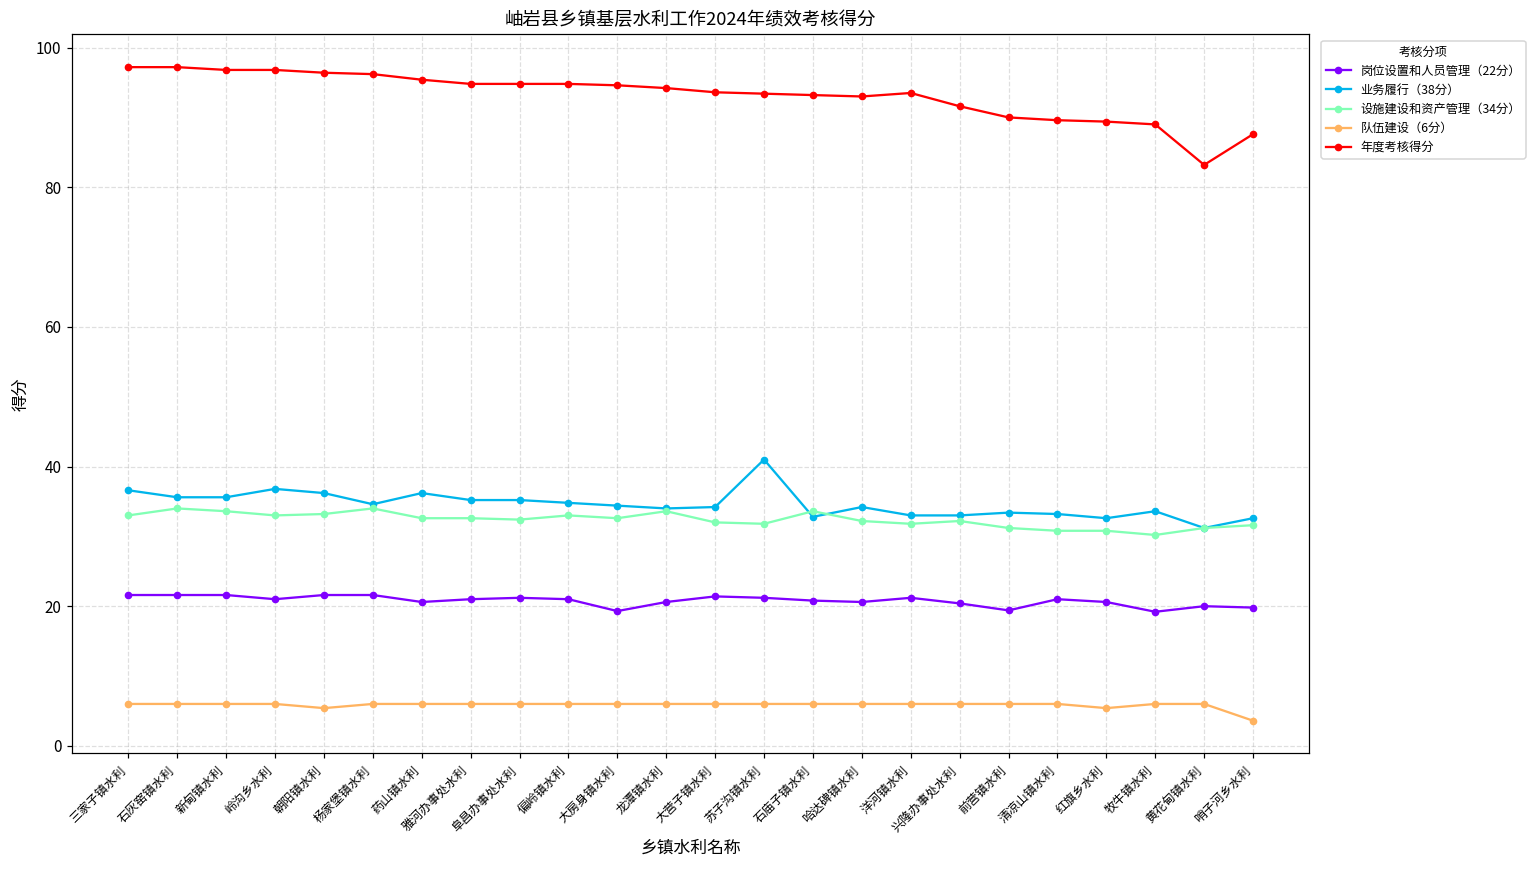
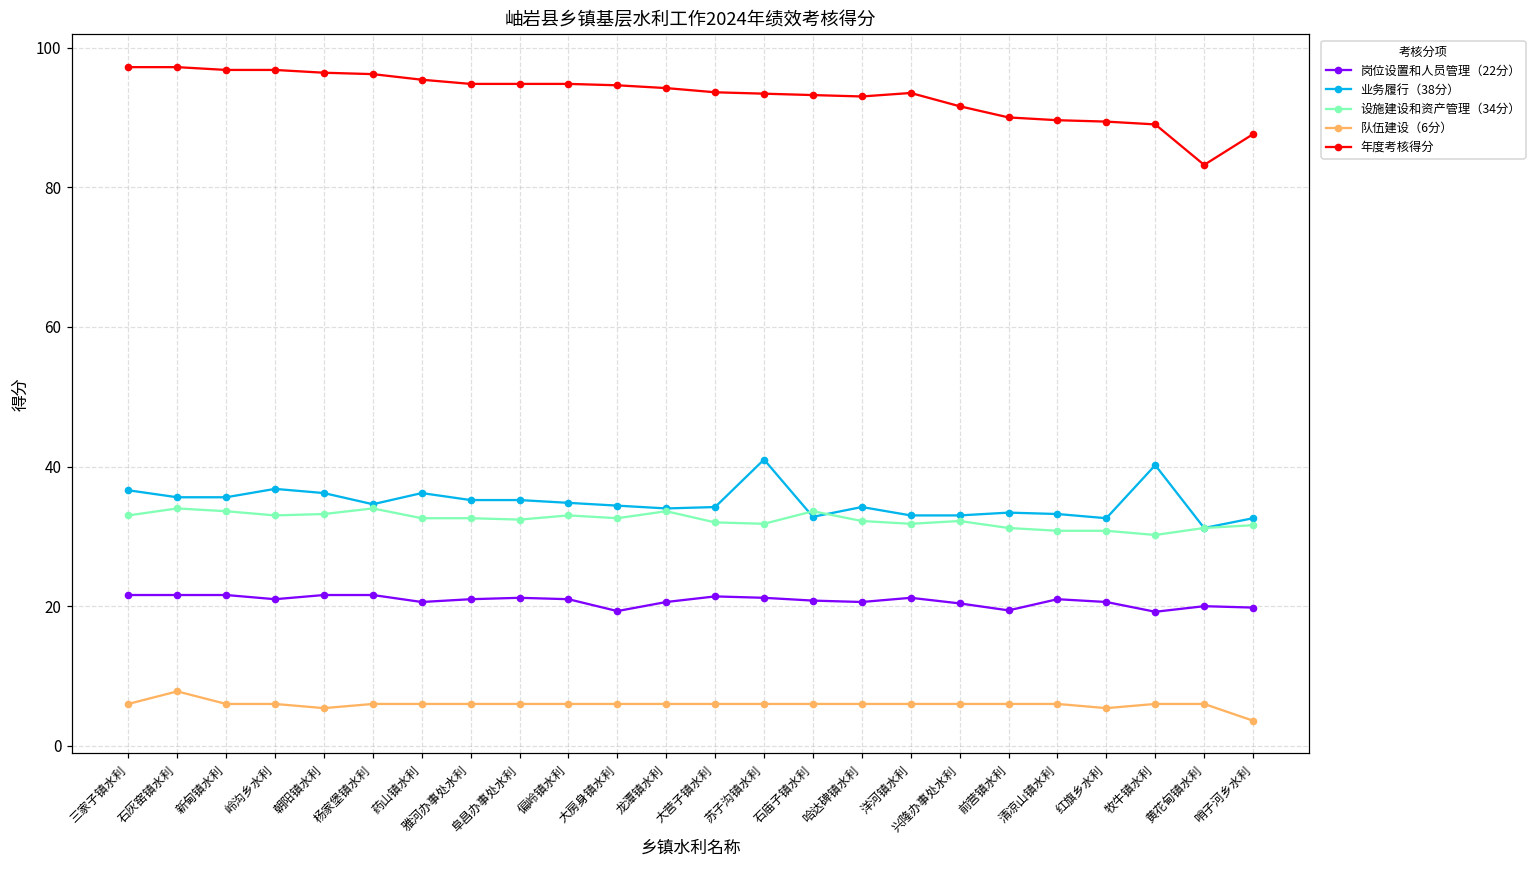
  {
    "岗位设置和人员管理（22分）": {
      "三家子镇水利": 22,
      "石灰窑镇水利": 22,
      "新甸镇水利": 22,
      "岭沟乡水利": 21,
      "朝阳镇水利": 22,
      "杨家堡镇水利": 22,
      "药山镇水利": 21,
      "雅河办事处水利": 21,
      "阜昌办事处水利": 21,
      "偏岭镇水利": 21,
      "大房身镇水利": 19,
      "龙潭镇水利": 21,
      "大营子镇水利": 21,
      "苏子沟镇水利": 21,
      "石庙子镇水利": 21,
      "哈达碑镇水利": 21,
      "洋河镇水利": 21,
      "兴隆办事处水利": 20,
      "前营镇水利": 19,
      "清凉山镇水利": 21,
      "红旗乡水利": 21,
      "牧牛镇水利": 19,
      "黄花甸镇水利": 20,
      "哨子河乡水利": 20
    },
    "业务履行（38分）": {
      "三家子镇水利": 37,
      "石灰窑镇水利": 36,
      "新甸镇水利": 36,
      "岭沟乡水利": 37,
      "朝阳镇水利": 36,
      "杨家堡镇水利": 35,
      "药山镇水利": 36,
      "雅河办事处水利": 35,
      "阜昌办事处水利": 35,
      "偏岭镇水利": 35,
      "大房身镇水利": 34,
      "龙潭镇水利": 34,
      "大营子镇水利": 34,
      "苏子沟镇水利": 41,
      "石庙子镇水利": 33,
      "哈达碑镇水利": 34,
      "洋河镇水利": 33,
      "兴隆办事处水利": 33,
      "前营镇水利": 33,
      "清凉山镇水利": 33,
      "红旗乡水利": 33,
-     "牧牛镇水利": 34,
+     "牧牛镇水利": 40,
      "哨子河乡水利": 33
    },
    "设施建设和资产管理（34分）": {
      "三家子镇水利": 33,
      "石灰窑镇水利": 34,
      "新甸镇水利": 34,
      "岭沟乡水利": 33,
      "朝阳镇水利": 33,
      "杨家堡镇水利": 34,
      "药山镇水利": 33,
      "雅河办事处水利": 33,
      "阜昌办事处水利": 32,
      "偏岭镇水利": 33,
      "大房身镇水利": 33,
      "龙潭镇水利": 34,
      "大营子镇水利": 32,
      "苏子沟镇水利": 32,
      "石庙子镇水利": 34,
      "哈达碑镇水利": 32,
      "洋河镇水利": 32,
      "兴隆办事处水利": 32,
      "前营镇水利": 31,
      "清凉山镇水利": 31,
      "红旗乡水利": 31,
      "牧牛镇水利": 30,
      "哨子河乡水利": 32
    },
    "队伍建设（6分）": {
      "三家子镇水利": 6,
-     "石灰窑镇水利": 6,
+     "石灰窑镇水利": 8,
      "新甸镇水利": 6,
      "岭沟乡水利": 6,
      "朝阳镇水利": 5,
      "杨家堡镇水利": 6,
      "药山镇水利": 6,
      "雅河办事处水利": 6,
      "阜昌办事处水利": 6,
      "偏岭镇水利": 6,
      "大房身镇水利": 6,
      "龙潭镇水利": 6,
      "大营子镇水利": 6,
      "苏子沟镇水利": 6,
      "石庙子镇水利": 6,
      "哈达碑镇水利": 6,
      "洋河镇水利": 6,
      "兴隆办事处水利": 6,
      "前营镇水利": 6,
      "清凉山镇水利": 6,
      "红旗乡水利": 5,
      "牧牛镇水利": 6,
      "黄花甸镇水利": 6,
      "哨子河乡水利": 4
    },
    "年度考核得分": {
      "三家子镇水利": 97,
      "石灰窑镇水利": 97,
      "新甸镇水利": 97,
      "岭沟乡水利": 97,
      "朝阳镇水利": 96,
      "杨家堡镇水利": 96,
      "药山镇水利": 95,
      "雅河办事处水利": 95,
      "阜昌办事处水利": 95,
      "偏岭镇水利": 95,
      "大房身镇水利": 95,
      "龙潭镇水利": 94,
      "大营子镇水利": 94,
      "苏子沟镇水利": 93,
      "石庙子镇水利": 93,
      "哈达碑镇水利": 93,
      "洋河镇水利": 94,
      "兴隆办事处水利": 92,
      "前营镇水利": 90,
      "清凉山镇水利": 90,
      "红旗乡水利": 89,
      "牧牛镇水利": 89,
      "黄花甸镇水利": 83,
      "哨子河乡水利": 88
    }
  }
